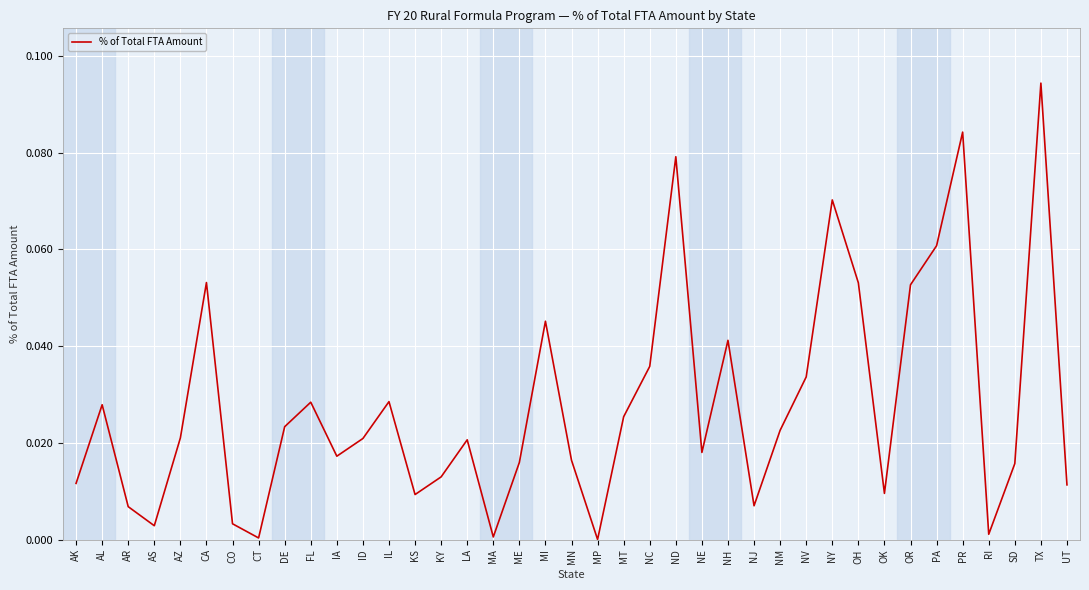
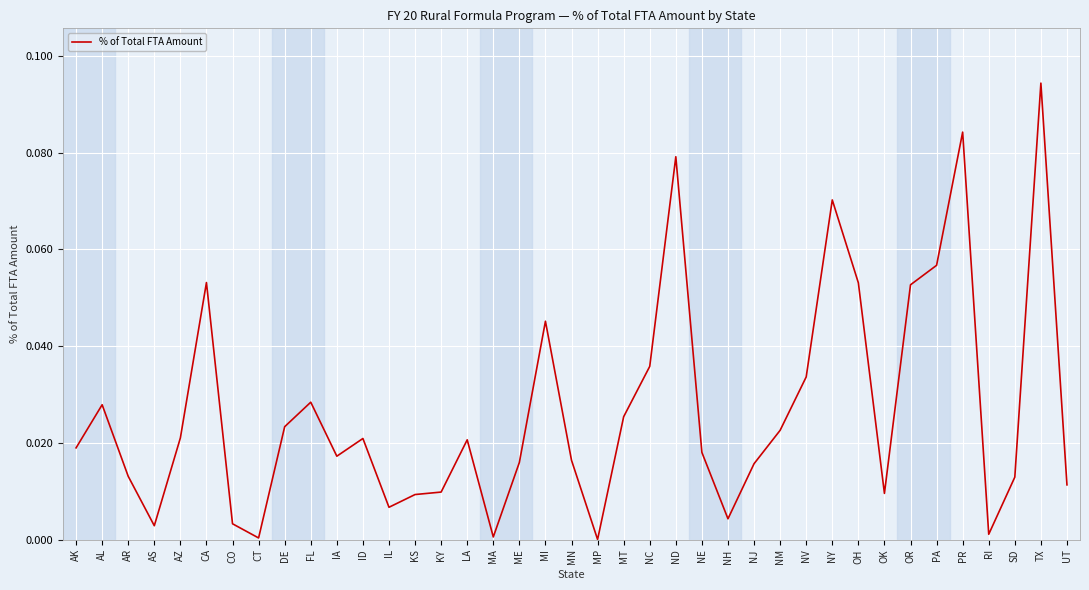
  {
-   "AK": 0.012,
+   "AK": 0.019,
    "AL": 0.028,
-   "AR": 0.007,
+   "AR": 0.013,
    "AS": 0.003,
    "AZ": 0.021,
    "CA": 0.053,
    "CO": 0.003,
    "CT": 0.000,
    "DE": 0.023,
    "FL": 0.028,
    "IA": 0.017,
    "ID": 0.021,
-   "IL": 0.029,
+   "IL": 0.007,
    "KS": 0.009,
-   "KY": 0.013,
+   "KY": 0.010,
    "LA": 0.021,
    "MA": 0.001,
    "ME": 0.016,
    "MI": 0.045,
    "MN": 0.016,
    "MP": 0.000,
    "MT": 0.025,
    "NC": 0.036,
    "ND": 0.079,
    "NE": 0.018,
-   "NH": 0.041,
-   "NJ": 0.007,
+   "NH": 0.004,
+   "NJ": 0.016,
    "NM": 0.023,
    "NV": 0.034,
    "NY": 0.070,
    "OH": 0.053,
    "OK": 0.010,
    "OR": 0.053,
-   "PA": 0.061,
+   "PA": 0.057,
    "PR": 0.084,
    "RI": 0.001,
-   "SD": 0.016,
+   "SD": 0.013,
    "TX": 0.094,
    "UT": 0.011
  }
